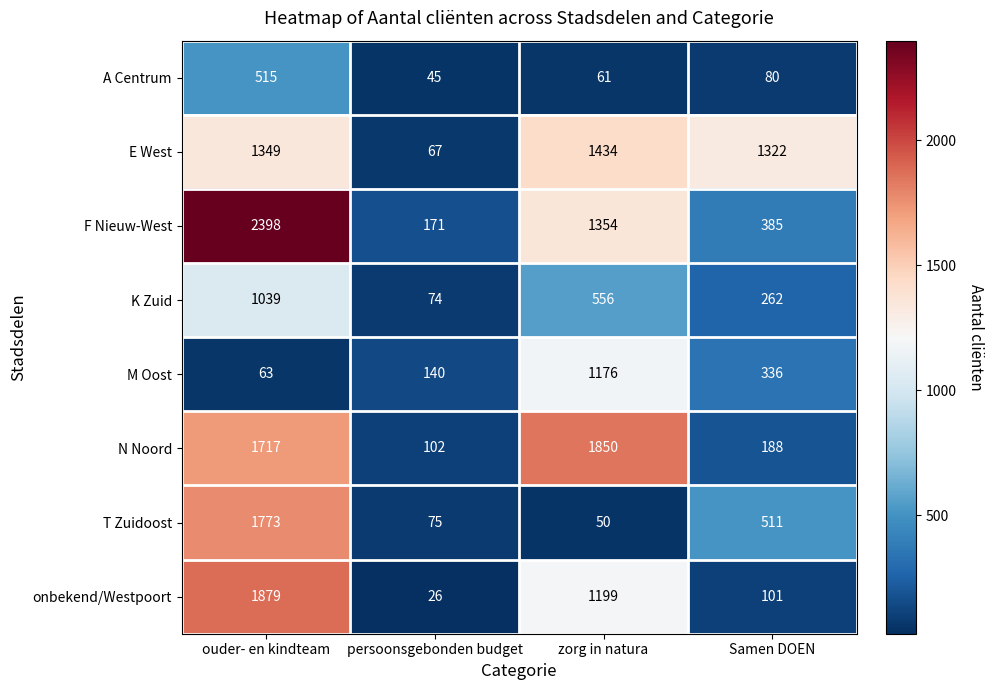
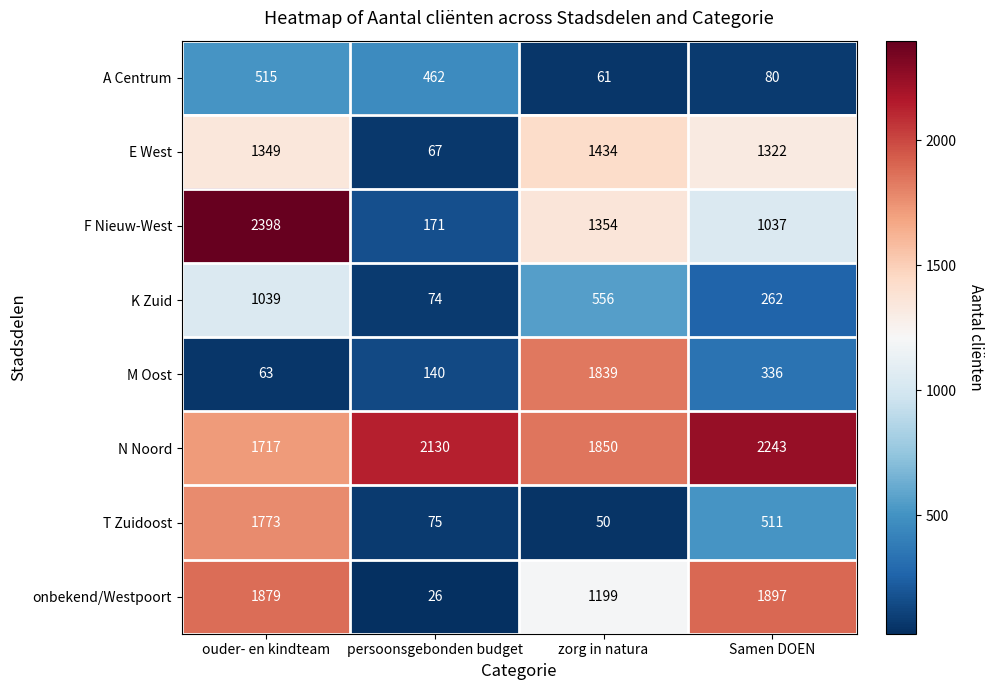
  {
    "A Centrum": {
      "ouder- en kindteam": 515,
-     "persoonsgebonden budget": 45,
+     "persoonsgebonden budget": 462,
      "zorg in natura": 61,
      "Samen DOEN": 80
    },
    "E West": {
      "ouder- en kindteam": 1349,
      "persoonsgebonden budget": 67,
      "zorg in natura": 1434,
      "Samen DOEN": 1322
    },
    "F Nieuw-West": {
      "ouder- en kindteam": 2398,
      "persoonsgebonden budget": 171,
      "zorg in natura": 1354,
-     "Samen DOEN": 385
+     "Samen DOEN": 1037
    },
    "K Zuid": {
      "ouder- en kindteam": 1039,
      "persoonsgebonden budget": 74,
      "zorg in natura": 556,
      "Samen DOEN": 262
    },
    "M Oost": {
      "ouder- en kindteam": 63,
      "persoonsgebonden budget": 140,
-     "zorg in natura": 1176,
+     "zorg in natura": 1839,
      "Samen DOEN": 336
    },
    "N Noord": {
      "ouder- en kindteam": 1717,
-     "persoonsgebonden budget": 102,
+     "persoonsgebonden budget": 2130,
      "zorg in natura": 1850,
-     "Samen DOEN": 188
+     "Samen DOEN": 2243
    },
    "T Zuidoost": {
      "ouder- en kindteam": 1773,
      "persoonsgebonden budget": 75,
      "zorg in natura": 50,
      "Samen DOEN": 511
    },
    "onbekend/Westpoort": {
      "ouder- en kindteam": 1879,
      "persoonsgebonden budget": 26,
      "zorg in natura": 1199,
-     "Samen DOEN": 101
+     "Samen DOEN": 1897
    }
  }
